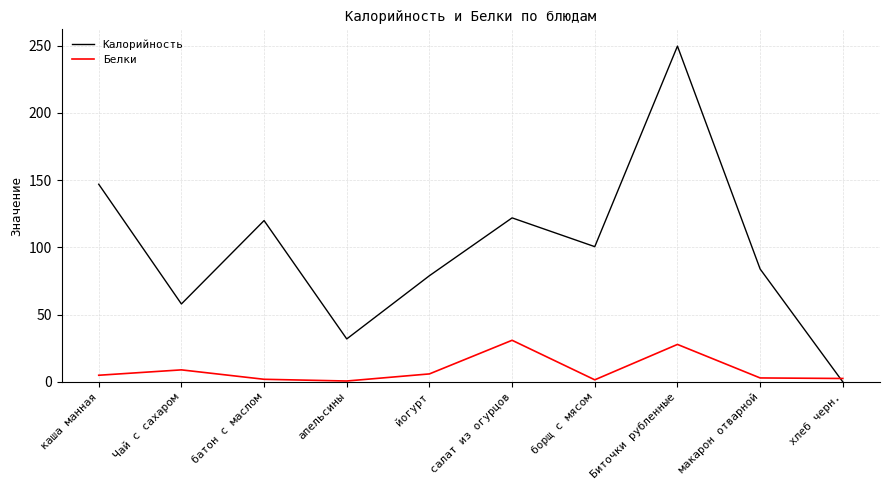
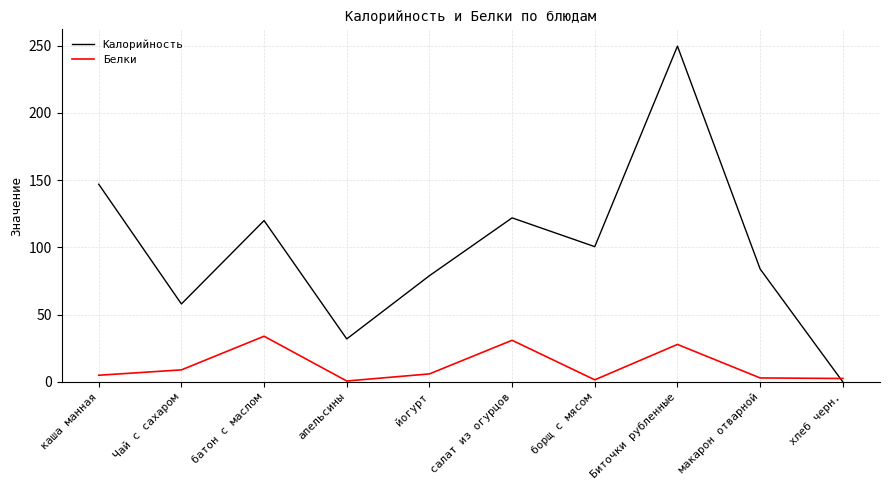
  {
    "Калорийность": {
      "каша манная": 147,
      "Чай с сахаром": 58,
      "батон с маслом": 120,
      "апельсины": 32,
      "йогурт": 79,
      "салат из огурцов": 122,
      "борщ с мясом": 101,
      "Биточки рубленные": 250,
      "макарон отварной": 84,
      "хлеб черн.": 0
    },
    "Белки": {
      "каша манная": 5,
      "Чай с сахаром": 9,
-     "батон с маслом": 2,
+     "батон с маслом": 34,
      "апельсины": 1,
      "йогурт": 6,
      "салат из огурцов": 31,
      "борщ с мясом": 2,
      "Биточки рубленные": 28,
      "макарон отварной": 3,
      "хлеб черн.": 3
    }
  }
